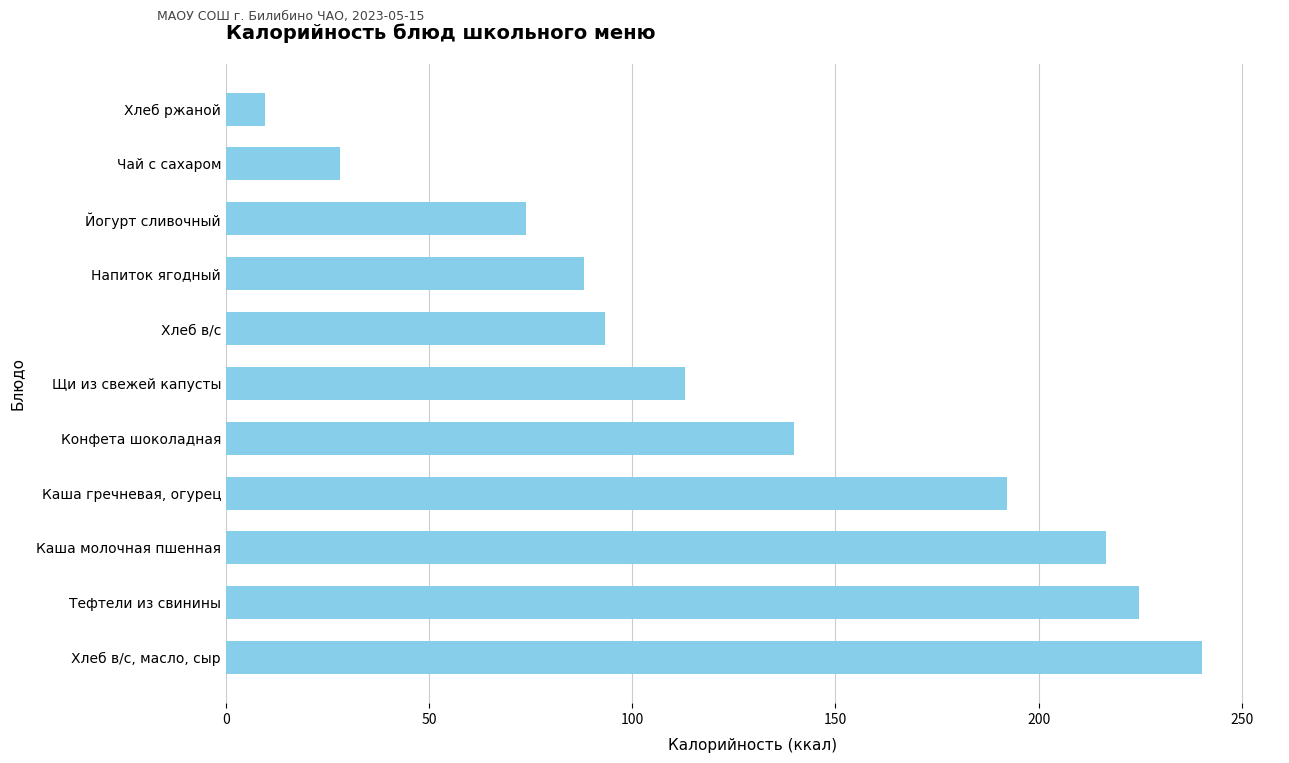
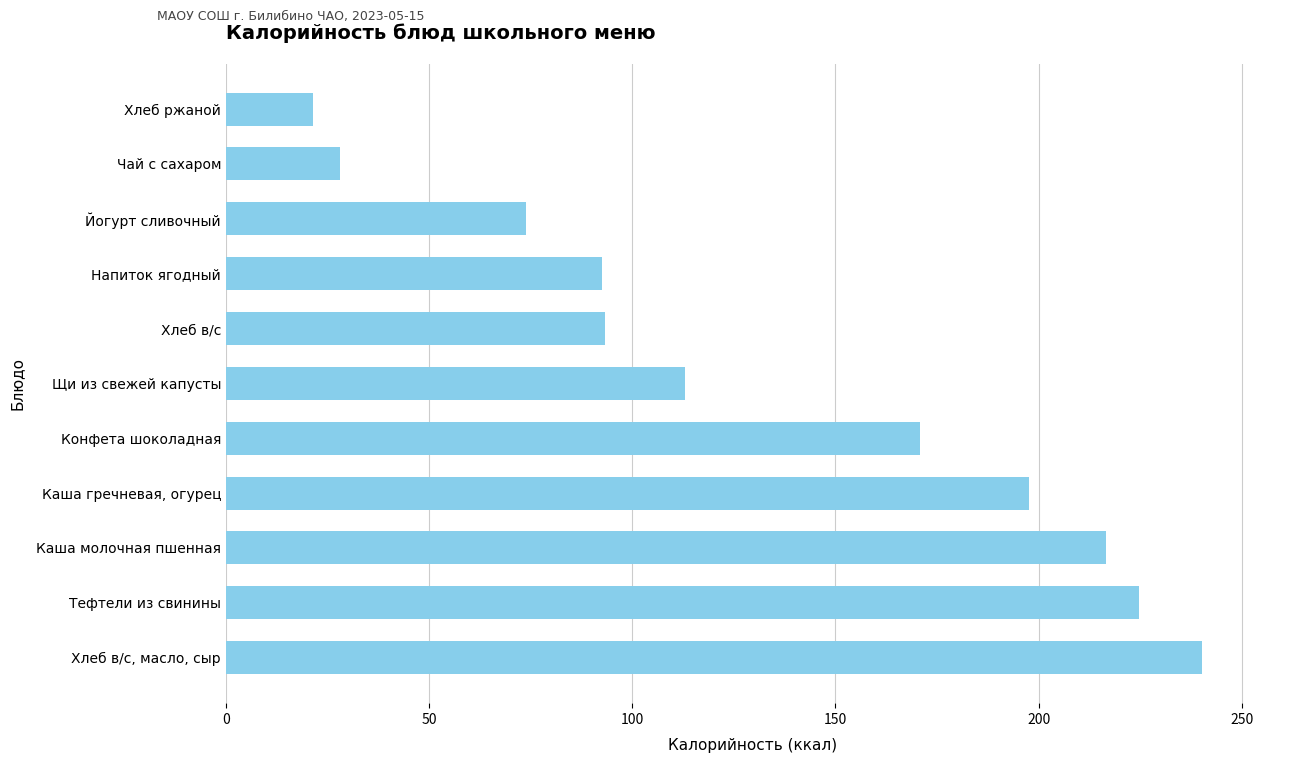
  {
-   "Хлеб ржаной": 10,
+   "Хлеб ржаной": 22,
    "Чай с сахаром": 28,
    "Йогурт сливочный": 74,
-   "Напиток ягодный": 88,
+   "Напиток ягодный": 93,
    "Хлеб в/с": 93,
    "Щи из свежей капусты": 113,
-   "Конфета шоколадная": 140,
-   "Каша гречневая, огурец": 192,
+   "Конфета шоколадная": 171,
+   "Каша гречневая, огурец": 198,
    "Каша молочная пшенная": 217,
    "Тефтели из свинины": 225,
    "Хлеб в/с, масло, сыр": 240
  }
